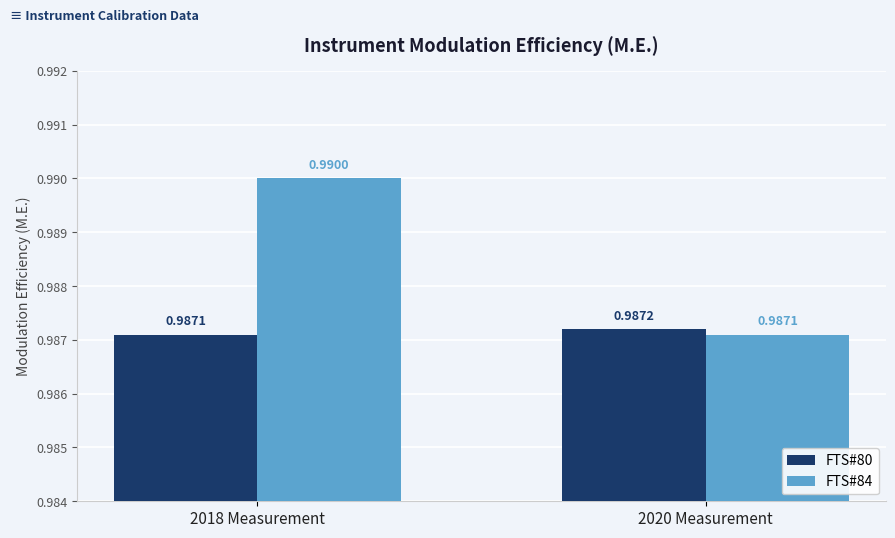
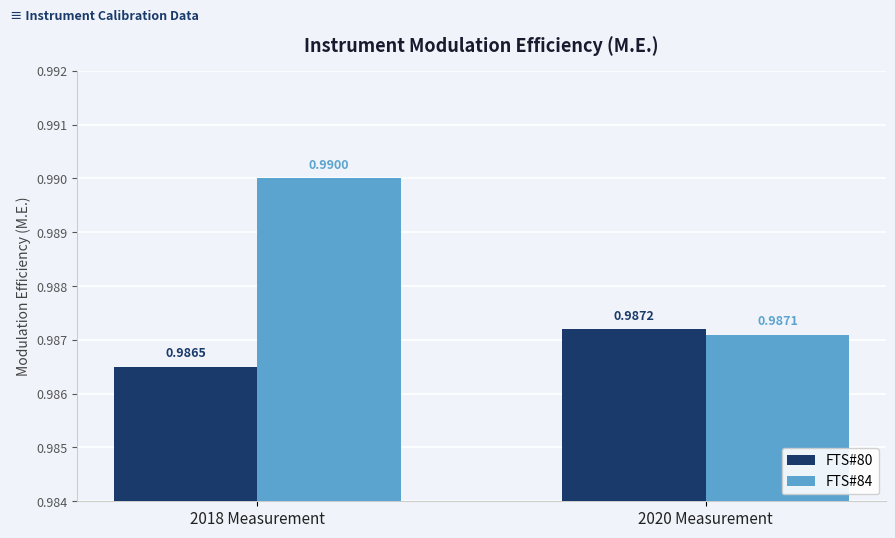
  {
    "FTS#80": {
-     "2018 Measurement": 0.9871,
+     "2018 Measurement": 0.9865,
      "2020 Measurement": 0.9872
    },
    "FTS#84": {
      "2018 Measurement": 0.9900,
      "2020 Measurement": 0.9871
    }
  }
